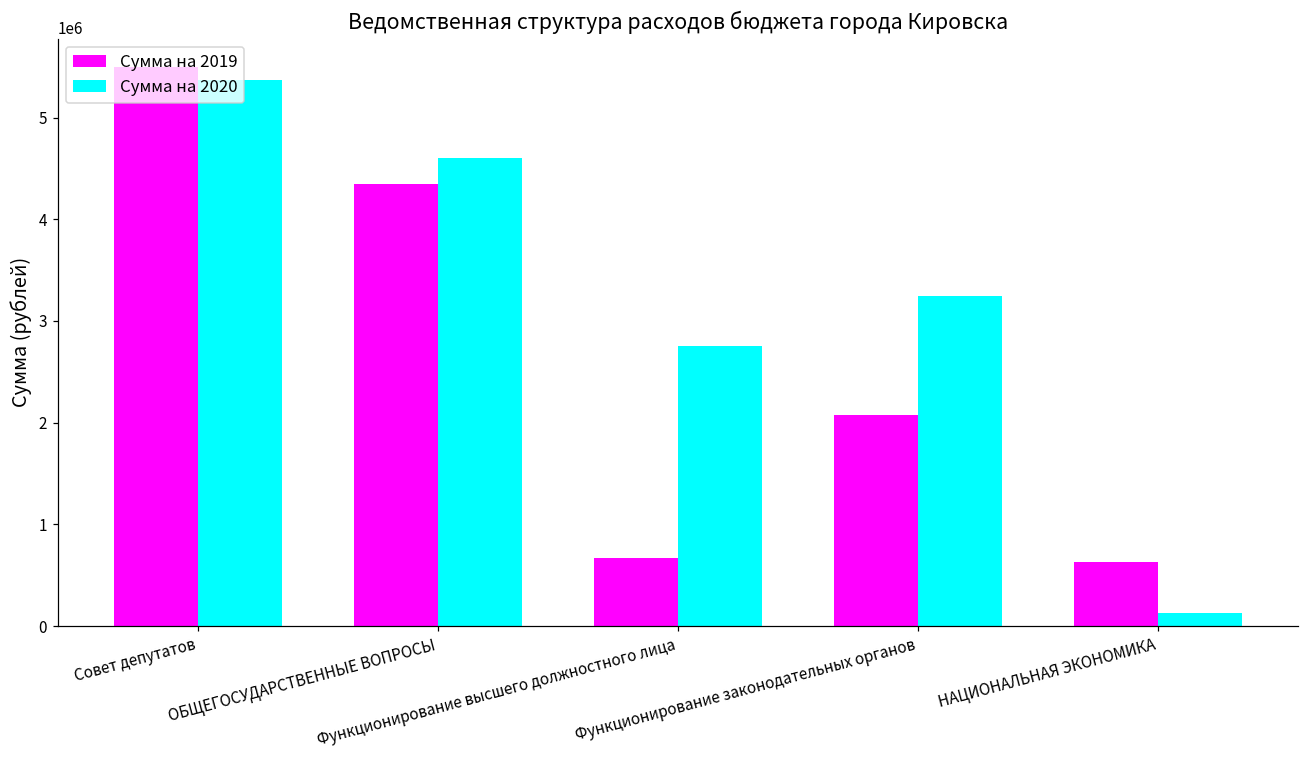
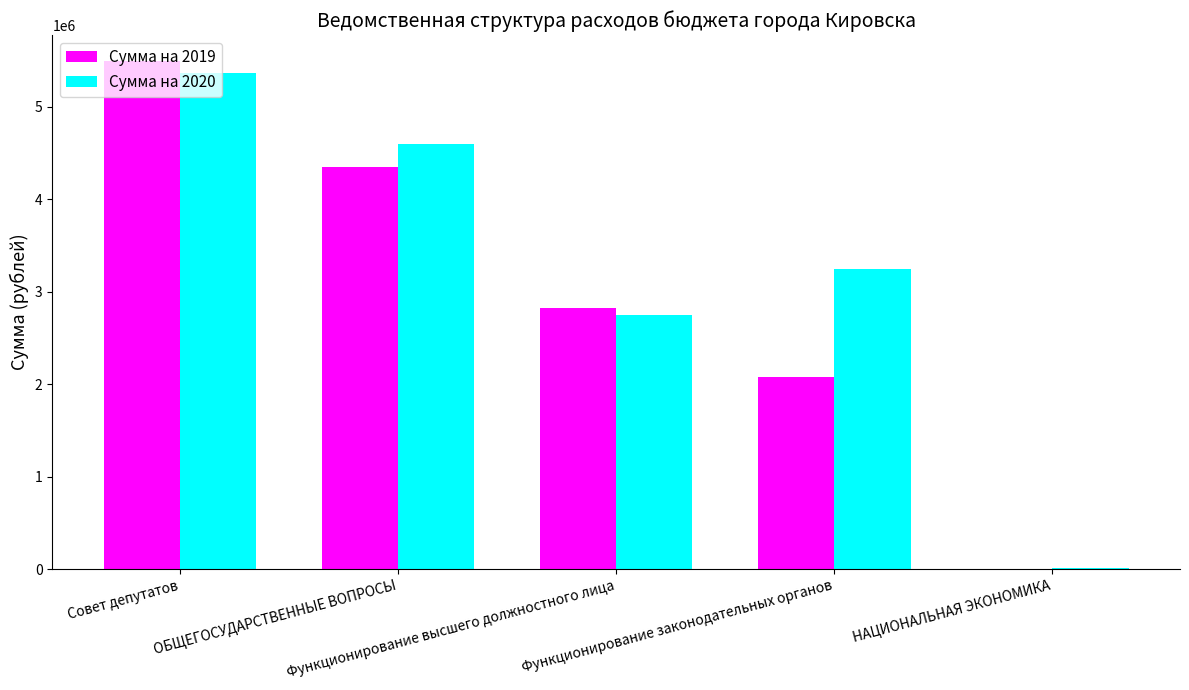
  {
    "Сумма на 2019": {
      "ОБЩЕГОСУДАРСТВЕННЫЕ ВОПРОСЫ": 4300000,
-     "Функционирование высшего должностного лица": 700000,
+     "Функционирование высшего должностного лица": 2800000,
      "Функционирование законодательных органов": 2100000,
-     "НАЦИОНАЛЬНАЯ ЭКОНОМИКА": 600000
+     "НАЦИОНАЛЬНАЯ ЭКОНОМИКА": 0
    },
    "Сумма на 2020": {
      "ОБЩЕГОСУДАРСТВЕННЫЕ ВОПРОСЫ": 4600000,
      "Функционирование высшего должностного лица": 2700000,
      "Функционирование законодательных органов": 3200000,
-     "НАЦИОНАЛЬНАЯ ЭКОНОМИКА": 100000
+     "НАЦИОНАЛЬНАЯ ЭКОНОМИКА": 0
    }
  }
